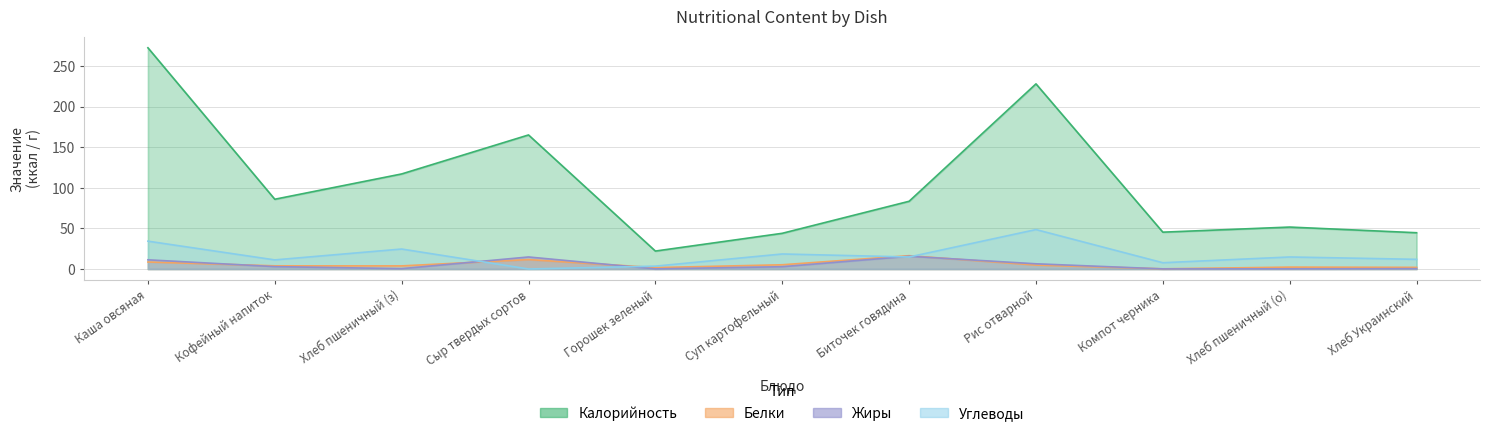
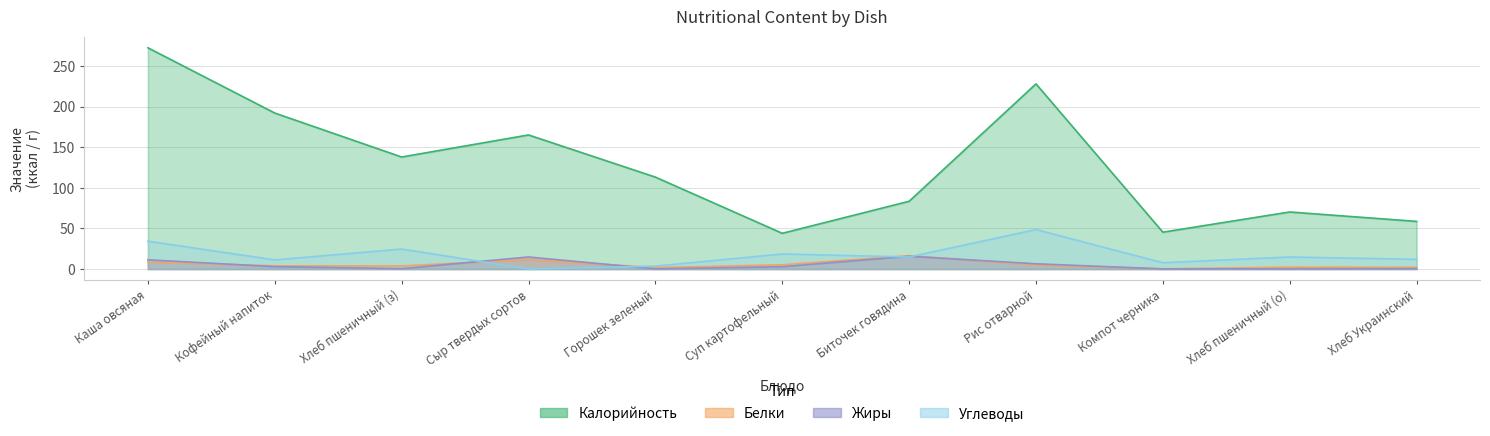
  {
    "Калорийность": {
      "Каша овсяная": 270,
-     "Кофейный напиток": 90,
-     "Хлеб пшеничный (з)": 120,
+     "Кофейный напиток": 190,
+     "Хлеб пшеничный (з)": 140,
      "Сыр твердых сортов": 170,
-     "Горошек зеленый": 20,
+     "Горошек зеленый": 110,
      "Суп картофельный": 40,
      "Биточек говядина": 80,
      "Рис отварной": 230,
      "Компот черника": 50,
-     "Хлеб пшеничный (о)": 50,
-     "Хлеб Украинский": 40
+     "Хлеб пшеничный (о)": 70,
+     "Хлеб Украинский": 60
    },
    "Белки": {
      "Хлеб пшеничный (з)": 0,
      "Сыр твердых сортов": 10
    }
  }
